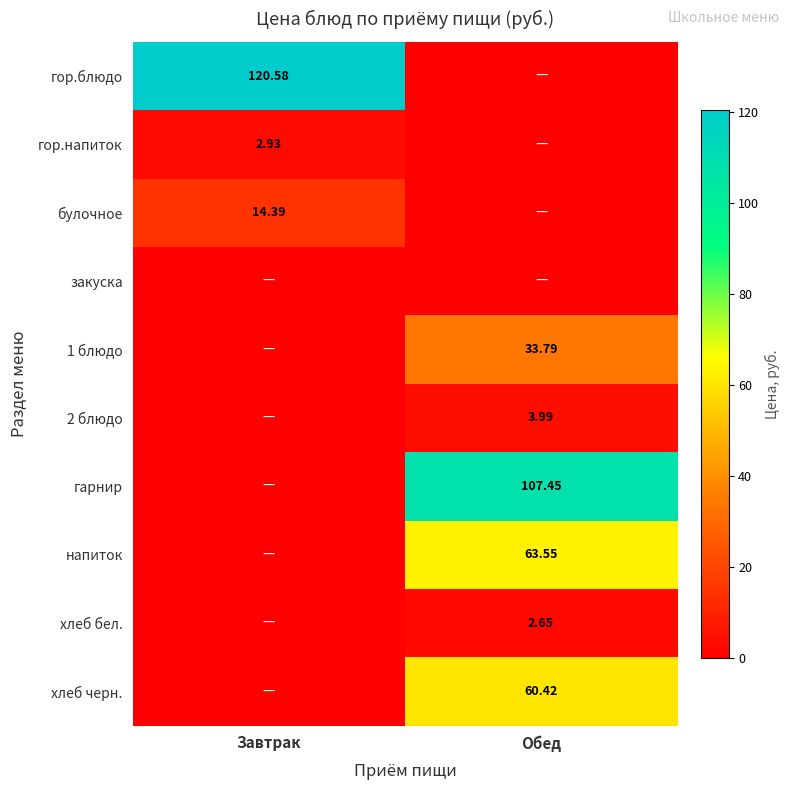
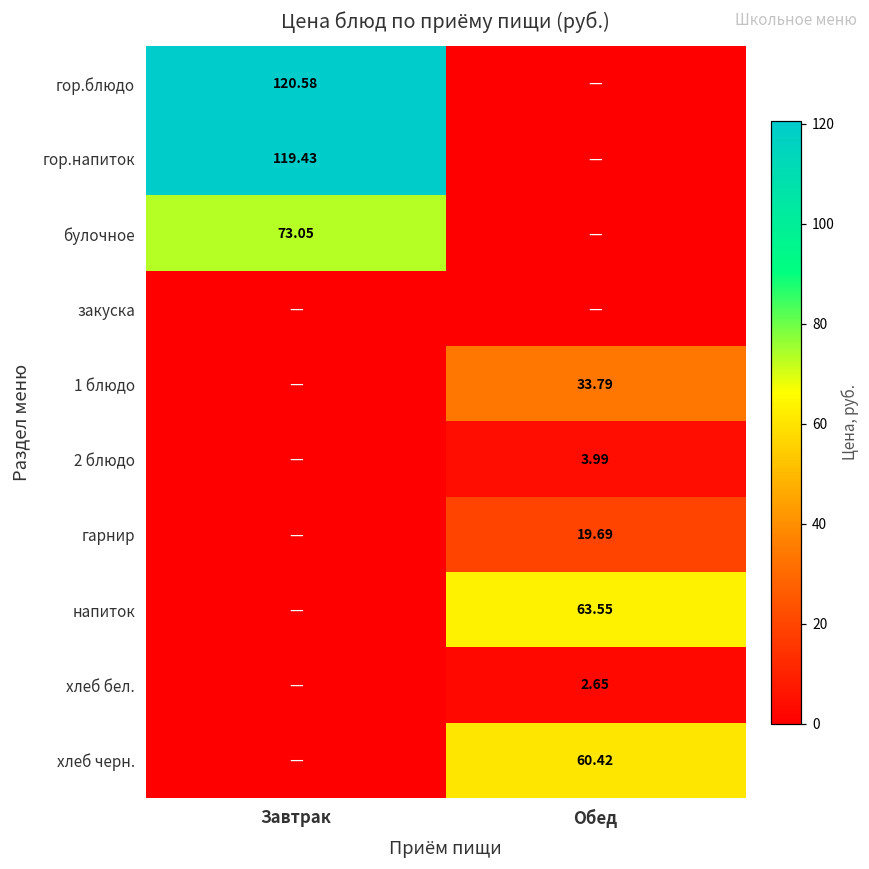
  {
    "гор.блюдо": {
      "Завтрак": 120.58
    },
    "гор.напиток": {
-     "Завтрак": 2.93
+     "Завтрак": 119.43
    },
    "булочное": {
-     "Завтрак": 14.39
+     "Завтрак": 73.05
    },
    "1 блюдо": {
      "Обед": 33.79
    },
    "2 блюдо": {
      "Обед": 3.99
    },
    "гарнир": {
-     "Обед": 107.45
+     "Обед": 19.69
    },
    "напиток": {
      "Обед": 63.55
    },
    "хлеб бел.": {
      "Обед": 2.65
    },
    "хлеб черн.": {
      "Обед": 60.42
    }
  }
